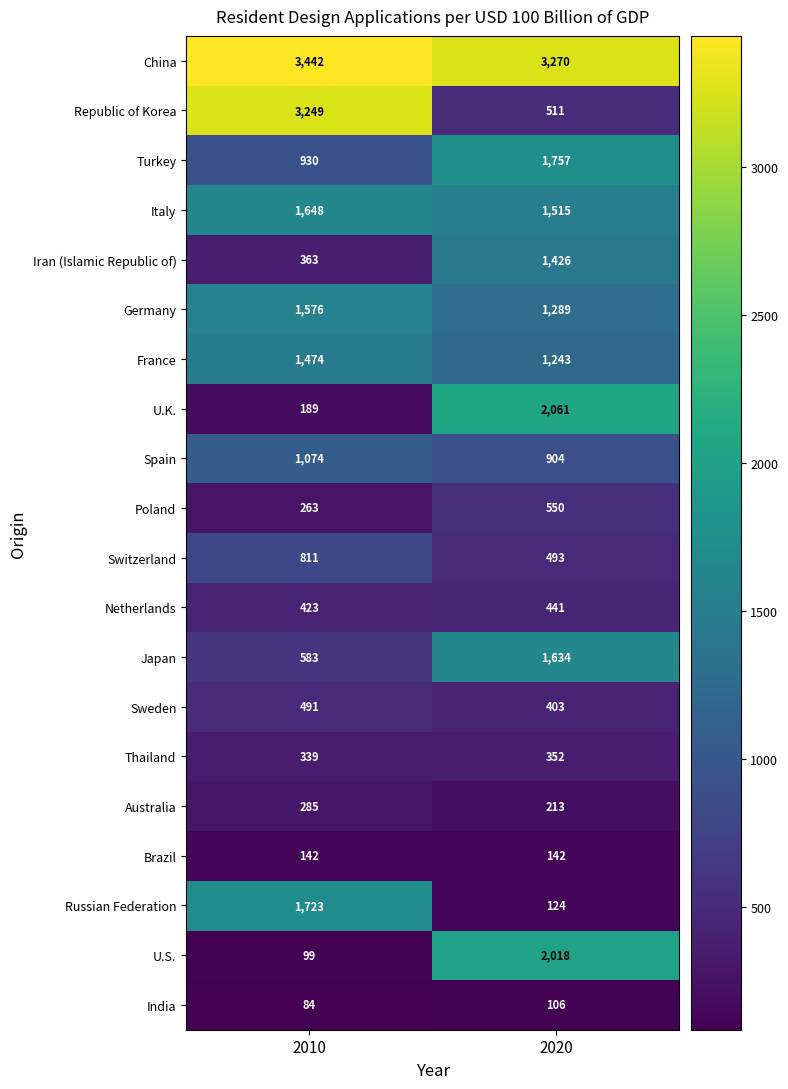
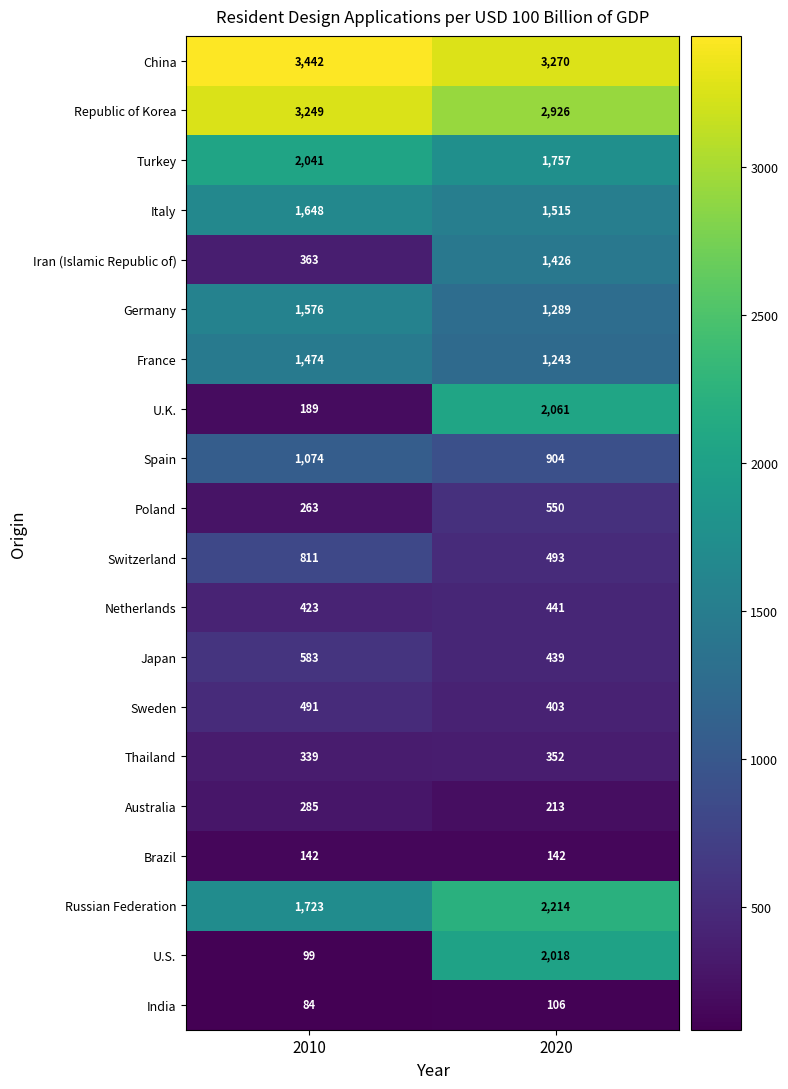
  {
    "China": {
      "2010": "3,442",
      "2020": "3,270"
    },
    "Republic of Korea": {
      "2010": "3,249",
-     "2020": "511"
+     "2020": "2,926"
    },
    "Turkey": {
-     "2010": "930",
+     "2010": "2,041",
      "2020": "1,757"
    },
    "Italy": {
      "2010": "1,648",
      "2020": "1,515"
    },
    "Iran (Islamic Republic of)": {
      "2010": "363",
      "2020": "1,426"
    },
    "Germany": {
      "2010": "1,576",
      "2020": "1,289"
    },
    "France": {
      "2010": "1,474",
      "2020": "1,243"
    },
    "U.K.": {
      "2010": "189",
      "2020": "2,061"
    },
    "Spain": {
      "2010": "1,074",
      "2020": "904"
    },
    "Poland": {
      "2010": "263",
      "2020": "550"
    },
    "Switzerland": {
      "2010": "811",
      "2020": "493"
    },
    "Netherlands": {
      "2010": "423",
      "2020": "441"
    },
    "Japan": {
      "2010": "583",
-     "2020": "1,634"
+     "2020": "439"
    },
    "Sweden": {
      "2010": "491",
      "2020": "403"
    },
    "Thailand": {
      "2010": "339",
      "2020": "352"
    },
    "Australia": {
      "2010": "285",
      "2020": "213"
    },
    "Brazil": {
      "2010": "142",
      "2020": "142"
    },
    "Russian Federation": {
      "2010": "1,723",
-     "2020": "124"
+     "2020": "2,214"
    },
    "U.S.": {
      "2010": "99",
      "2020": "2,018"
    },
    "India": {
      "2010": "84",
      "2020": "106"
    }
  }
